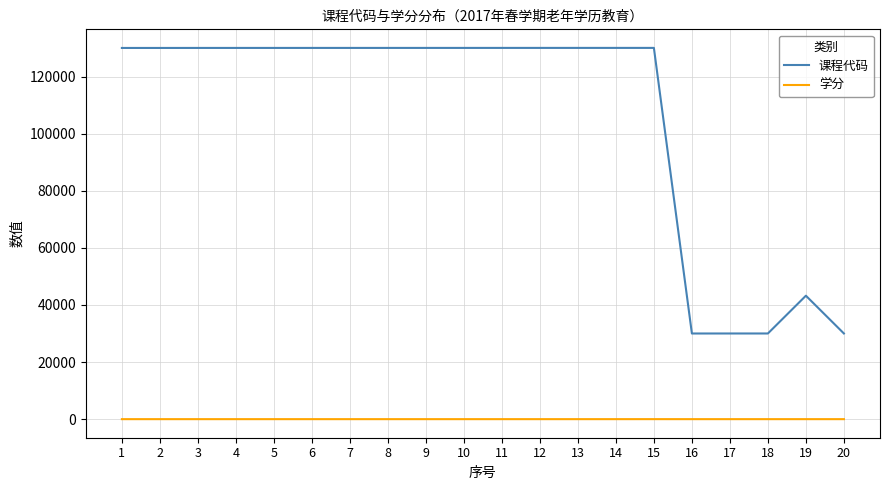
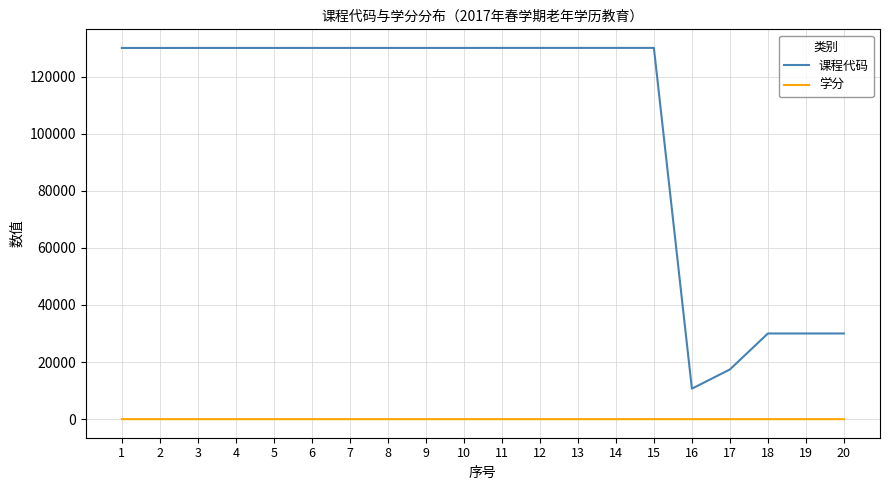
  {
    "课程代码": {
      "1": 130000,
      "2": 130000,
      "3": 130000,
      "4": 130000,
      "5": 130000,
      "6": 130000,
      "7": 130000,
      "8": 130000,
      "9": 130000,
      "10": 130000,
      "11": 130000,
      "12": 130000,
      "13": 130000,
      "14": 130000,
      "15": 130000,
-     "16": 30000,
-     "17": 30000,
+     "16": 11000,
+     "17": 17000,
      "18": 30000,
-     "19": 43000,
+     "19": 30000,
      "20": 30000
    },
    "学分": {
      "1": 0,
      "2": 0,
      "3": 0,
      "4": 0,
      "5": 0,
      "6": 0,
      "7": 0,
      "8": 0,
      "9": 0,
      "10": 0,
      "11": 0,
      "12": 0,
      "13": 0,
      "14": 0,
      "15": 0,
      "16": 0,
      "17": 0,
      "18": 0,
      "19": 0,
      "20": 0
    }
  }
